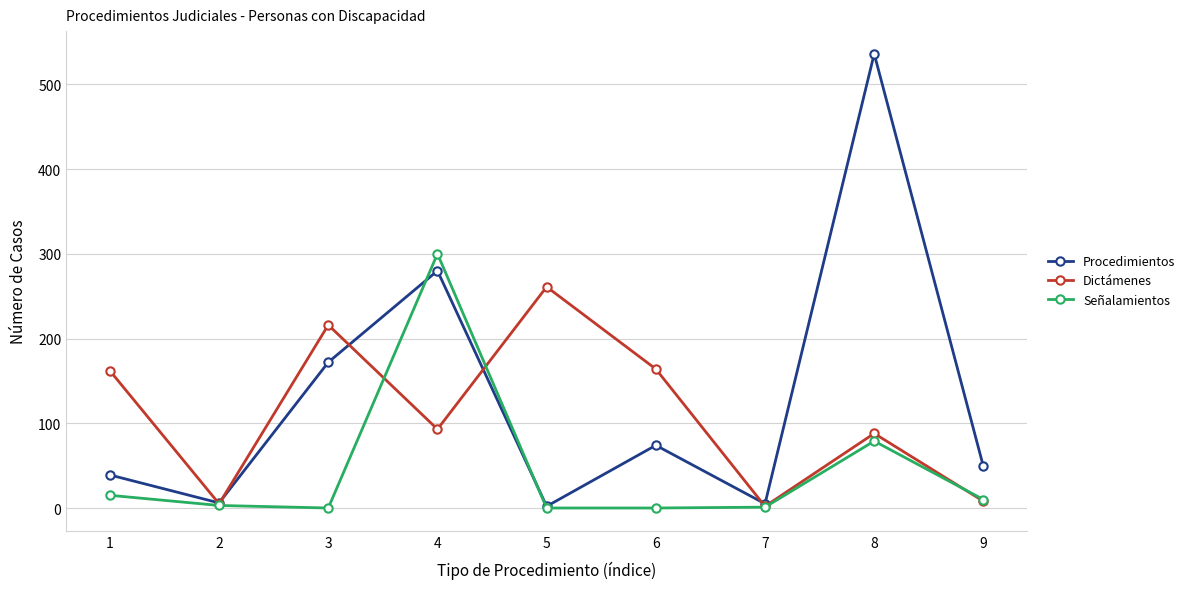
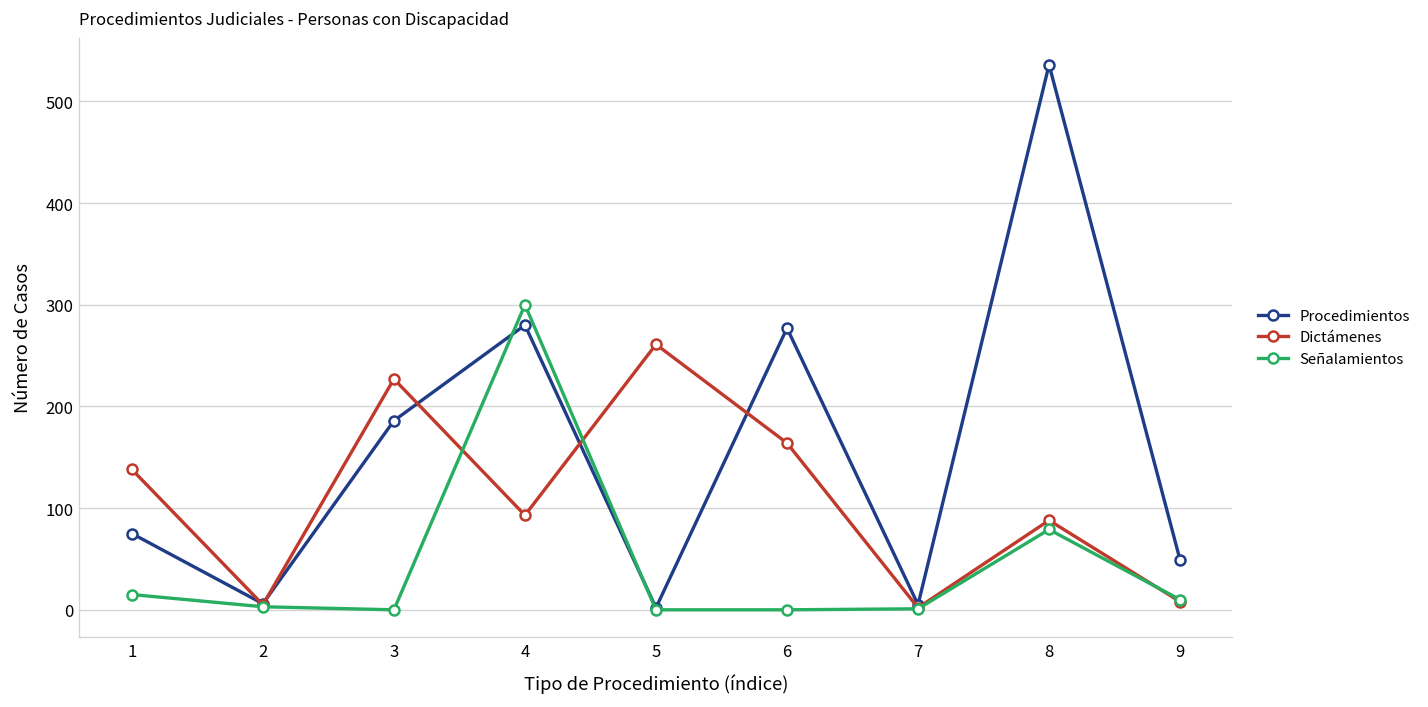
  {
    "Procedimientos": {
-     "1": 40,
-     "3": 170,
+     "1": 80,
+     "3": 190,
      "4": 280,
-     "6": 70,
+     "6": 280,
      "8": 540,
      "9": 50
    },
    "Dictámenes": {
-     "1": 160,
-     "3": 220,
+     "1": 140,
+     "3": 230,
      "4": 90,
      "5": 260,
      "6": 160,
      "8": 90
    },
    "Señalamientos": {
      "1": 20,
      "3": 0,
      "4": 300,
      "6": 0,
      "8": 80
    }
  }
